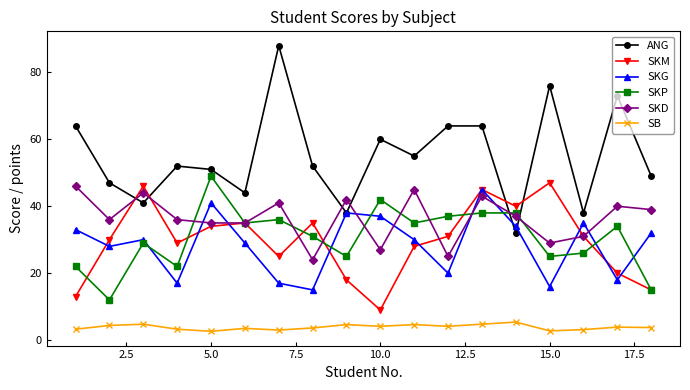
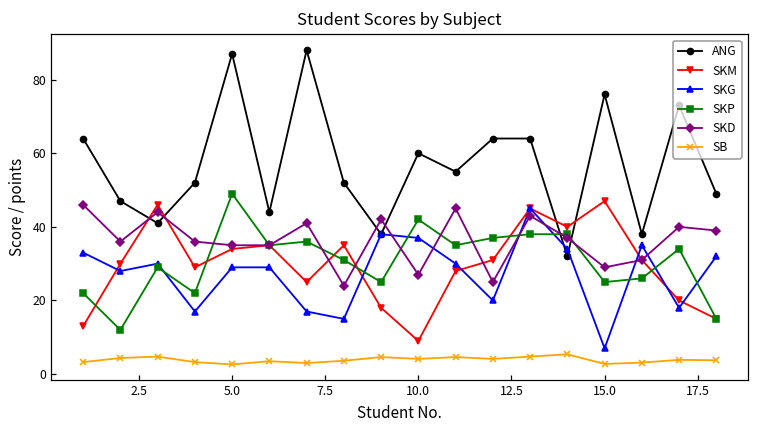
  {
    "ANG": {
-     "5.0": 51,
+     "5.0": 87,
      "10.0": 60,
      "15.0": 76
    },
    "SKM": {
      "5.0": 34,
      "10.0": 9,
      "15.0": 47
    },
    "SKG": {
-     "5.0": 41,
+     "5.0": 29,
      "10.0": 37,
-     "15.0": 16
+     "15.0": 7
    },
    "SKP": {
      "5.0": 49,
      "10.0": 42,
      "15.0": 25
    },
    "SKD": {
      "5.0": 35,
      "10.0": 27,
      "15.0": 29
    },
    "SB": {
      "5.0": 3,
      "10.0": 4,
      "15.0": 3
    }
  }
